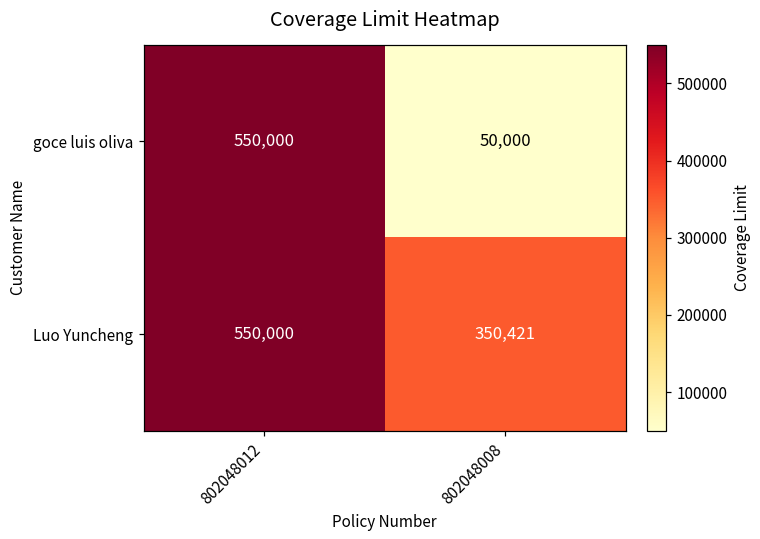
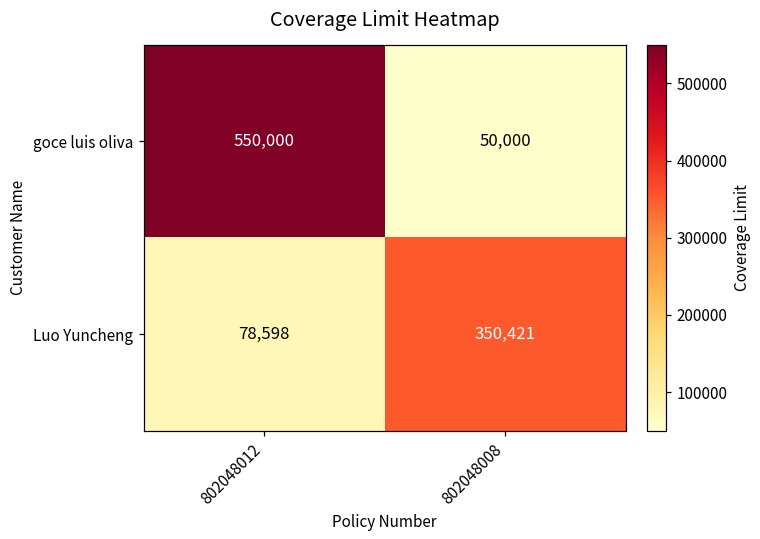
  {
    "goce luis oliva": {
      "802048012": "550,000",
      "802048008": "50,000"
    },
    "Luo Yuncheng": {
-     "802048012": "550,000",
+     "802048012": "78,598",
      "802048008": "350,421"
    }
  }
